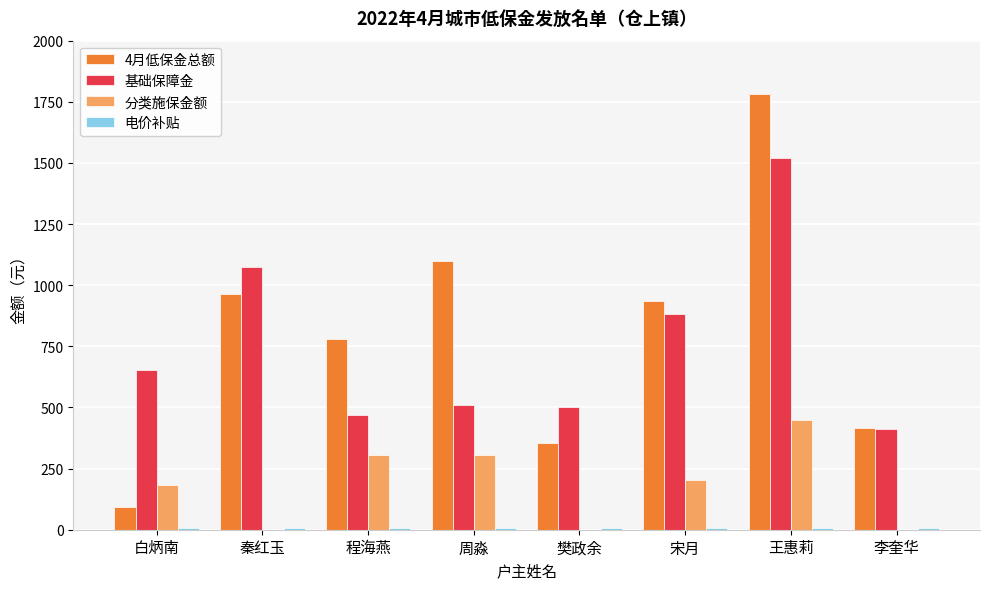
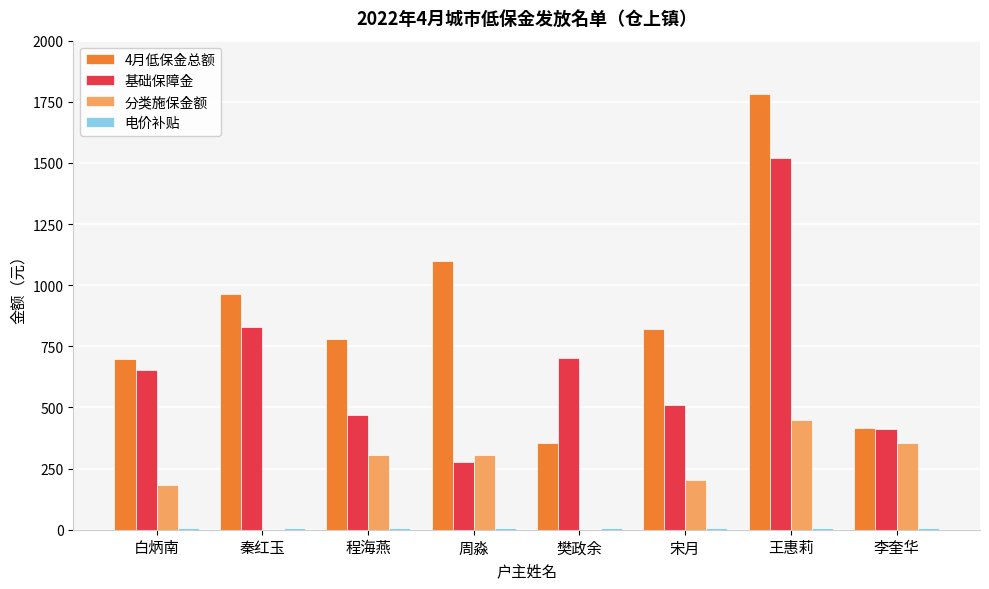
  {
    "4月低保金总额": {
-     "白炳南": 90,
+     "白炳南": 700,
      "秦红玉": 960,
      "程海燕": 780,
      "周淼": 1100,
      "樊政余": 350,
-     "宋月": 940,
+     "宋月": 820,
      "王惠莉": 1780,
      "李奎华": 420
    },
    "基础保障金": {
      "白炳南": 650,
-     "秦红玉": 1070,
+     "秦红玉": 830,
      "程海燕": 470,
-     "周淼": 510,
-     "樊政余": 500,
-     "宋月": 880,
+     "周淼": 280,
+     "樊政余": 700,
+     "宋月": 510,
      "王惠莉": 1520,
      "李奎华": 410
    },
    "分类施保金额": {
      "白炳南": 180,
      "秦红玉": 0,
      "程海燕": 310,
      "周淼": 310,
      "樊政余": 0,
      "宋月": 200,
      "王惠莉": 450,
-     "李奎华": 0
+     "李奎华": 350
    }
  }
